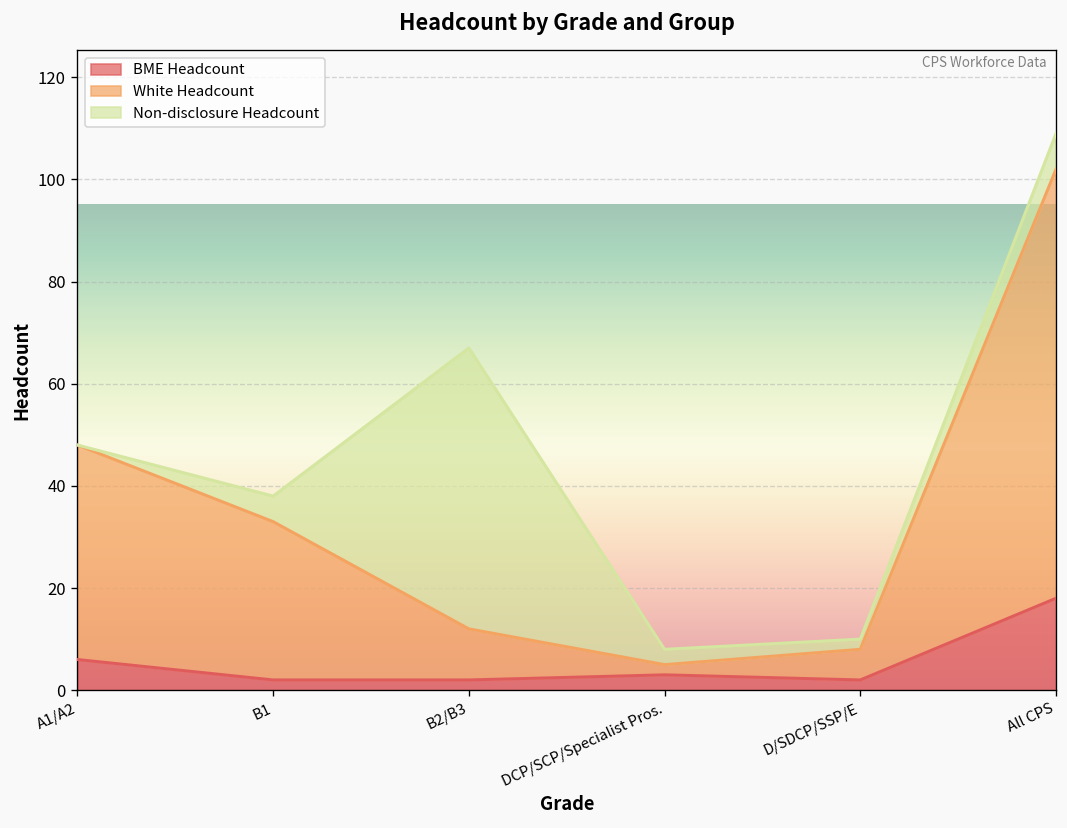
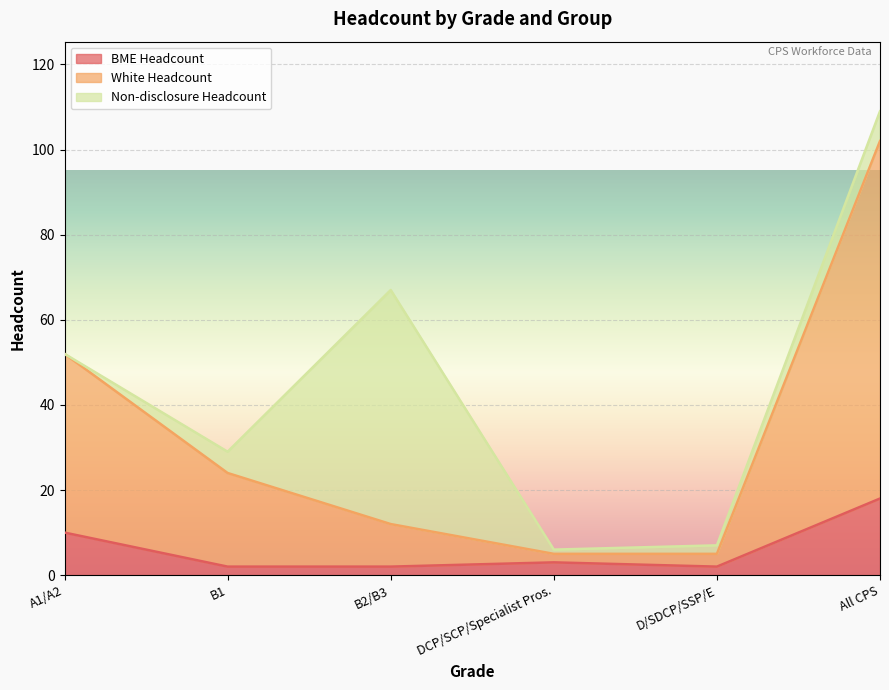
  {
    "BME Headcount": {
-     "A1/A2": 6,
+     "A1/A2": 10,
      "B1": 2,
      "B2/B3": 2,
      "DCP/SCP/Specialist Pros.": 3,
      "D/SDCP/SSP/E": 2,
      "All CPS": 18
    },
    "White Headcount": {
-     "B1": 31,
+     "B1": 22,
      "B2/B3": 10,
      "DCP/SCP/Specialist Pros.": 2,
-     "D/SDCP/SSP/E": 6,
+     "D/SDCP/SSP/E": 3,
      "All CPS": 84
    },
    "Non-disclosure Headcount": {
      "B1": 5,
      "B2/B3": 55,
-     "DCP/SCP/Specialist Pros.": 3,
+     "DCP/SCP/Specialist Pros.": 1,
      "D/SDCP/SSP/E": 2,
      "All CPS": 7
    }
  }
